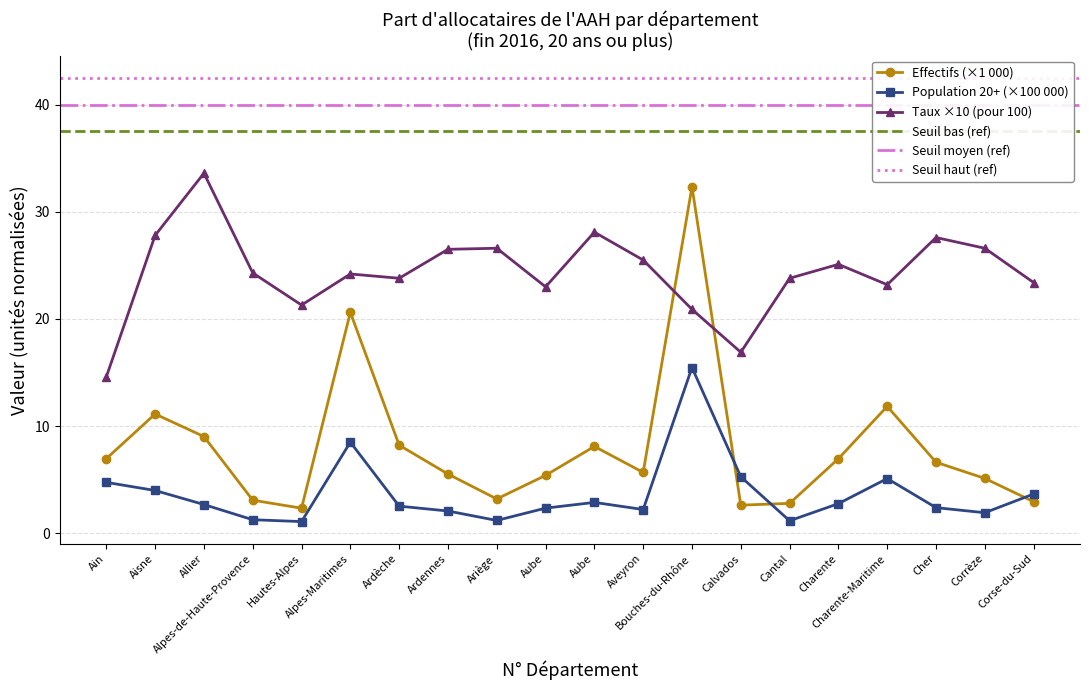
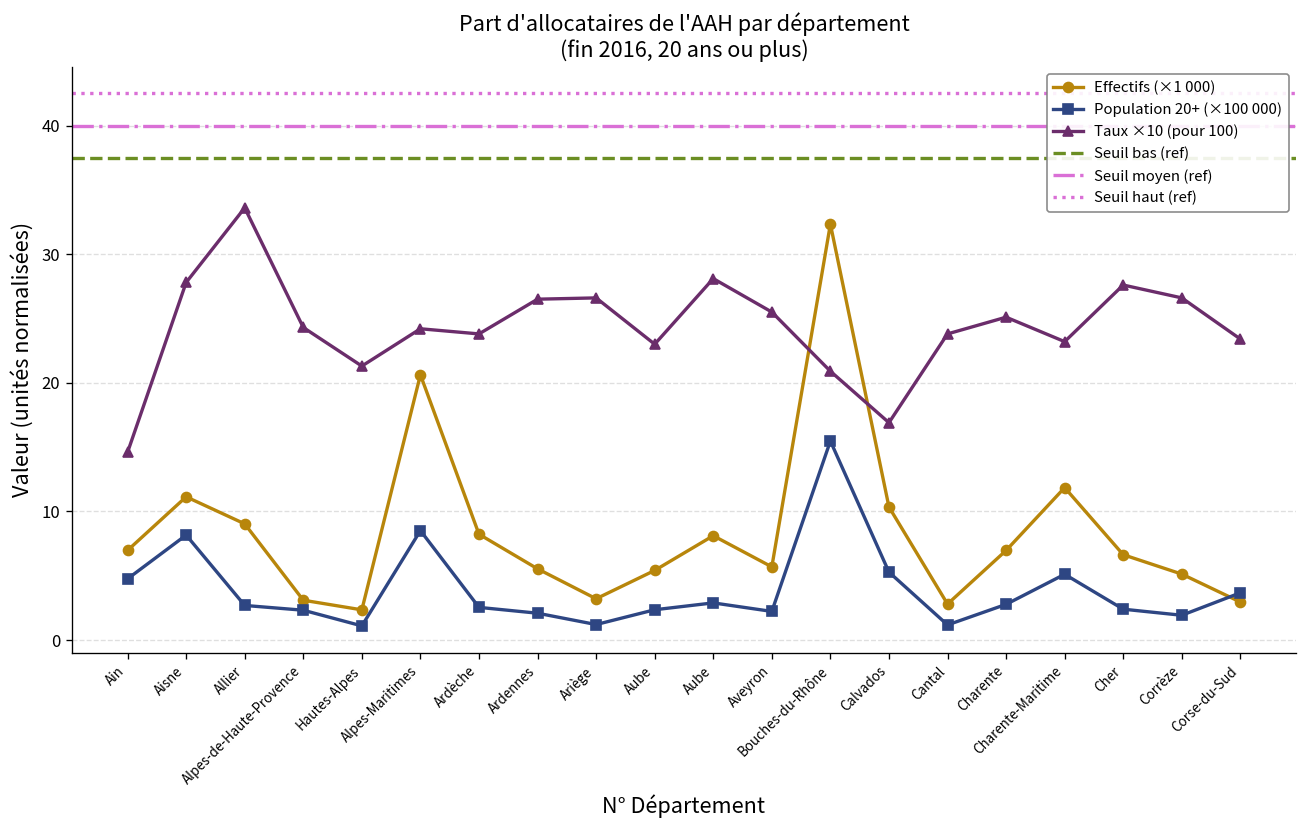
  {
    "Effectifs (×1 000)": {
      "Ain": 7.0,
      "Aisne": 11.1,
      "Allier": 9.0,
      "Alpes-de-Haute-Provence": 3.1,
      "Hautes-Alpes": 2.3,
      "Alpes-Maritimes": 20.6,
      "Ardèche": 8.2,
      "Ardennes": 5.5,
      "Ariège": 3.2,
      "Aveyron": 5.7,
      "Bouches-du-Rhône": 32.3,
-     "Calvados": 2.6,
+     "Calvados": 10.3,
      "Cantal": 2.8,
      "Charente": 7.0,
      "Charente-Maritime": 11.9,
      "Cher": 6.6,
      "Corrèze": 5.1,
      "Corse-du-Sud": 3.0
    },
    "Population 20+ (×100 000)": {
      "Ain": 4.8,
-     "Aisne": 4.0,
+     "Aisne": 8.2,
      "Allier": 2.7,
-     "Alpes-de-Haute-Provence": 1.3,
+     "Alpes-de-Haute-Provence": 2.3,
      "Hautes-Alpes": 1.1,
      "Alpes-Maritimes": 8.5,
      "Ardèche": 2.5,
      "Ardennes": 2.1,
      "Ariège": 1.2,
      "Aveyron": 2.2,
      "Bouches-du-Rhône": 15.5,
      "Calvados": 5.3,
      "Cantal": 1.2,
      "Charente": 2.8,
      "Charente-Maritime": 5.1,
      "Cher": 2.4,
      "Corrèze": 1.9,
      "Corse-du-Sud": 3.7
    },
    "Taux ×10 (pour 100)": {
      "Ain": 14.6,
      "Aisne": 27.8,
      "Allier": 33.6,
      "Alpes-de-Haute-Provence": 24.3,
      "Hautes-Alpes": 21.3,
      "Alpes-Maritimes": 24.2,
      "Ardèche": 23.8,
      "Ardennes": 26.5,
      "Ariège": 26.6,
      "Aveyron": 25.5,
      "Bouches-du-Rhône": 20.9,
      "Calvados": 16.9,
      "Cantal": 23.8,
      "Charente": 25.1,
      "Charente-Maritime": 23.2,
      "Cher": 27.6,
      "Corrèze": 26.6,
      "Corse-du-Sud": 23.4
    }
  }
